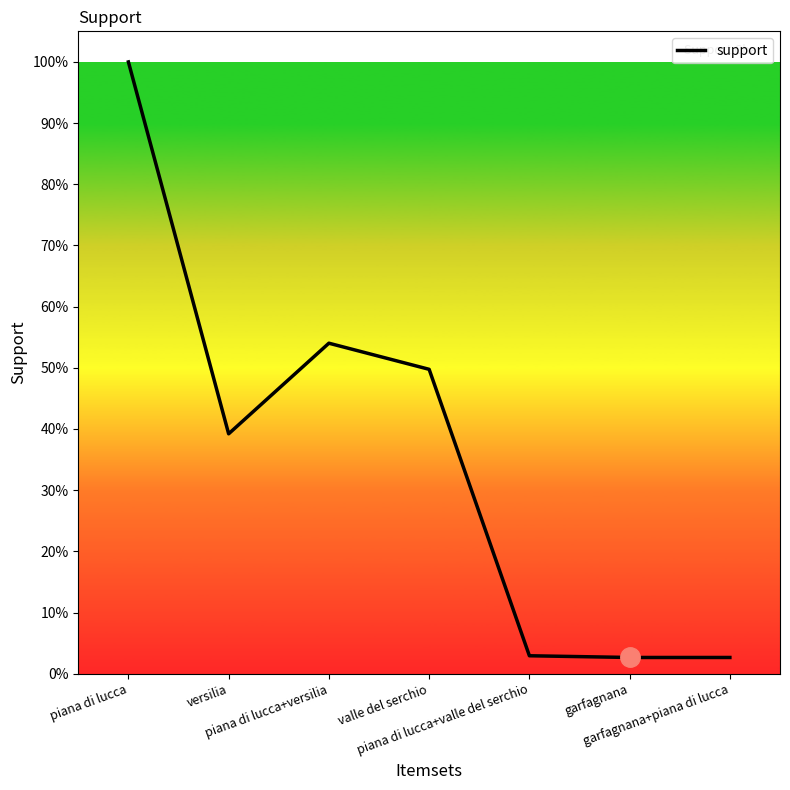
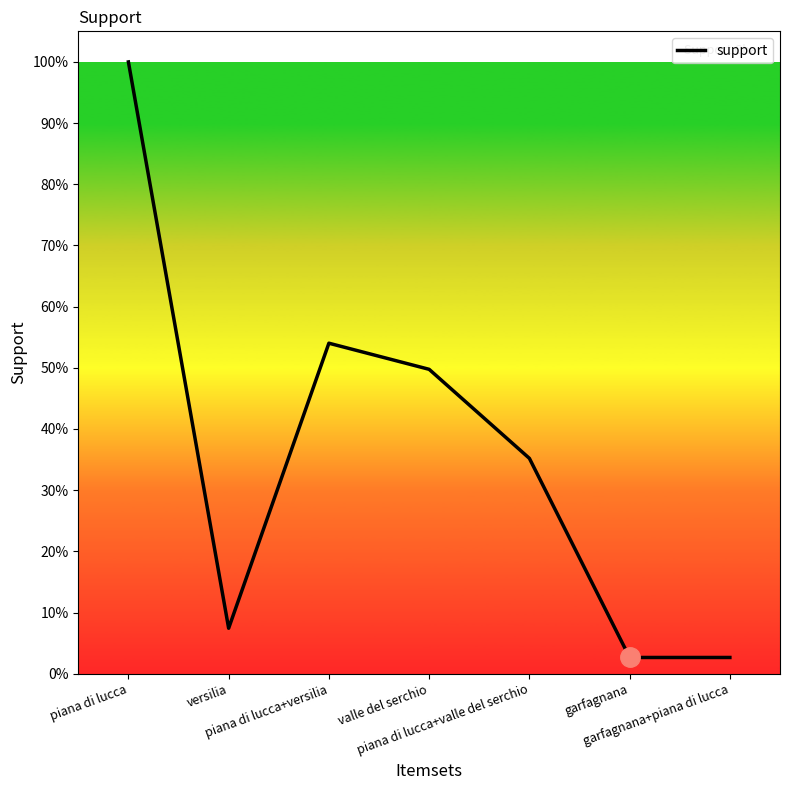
  {
    "support": {
      "piana di lucca": "100%",
-     "versilia": "39%",
+     "versilia": "7%",
      "piana di lucca+versilia": "54%",
      "valle del serchio": "50%",
-     "piana di lucca+valle del serchio": "3%",
+     "piana di lucca+valle del serchio": "35%",
      "garfagnana+piana di lucca": "3%"
    }
  }
